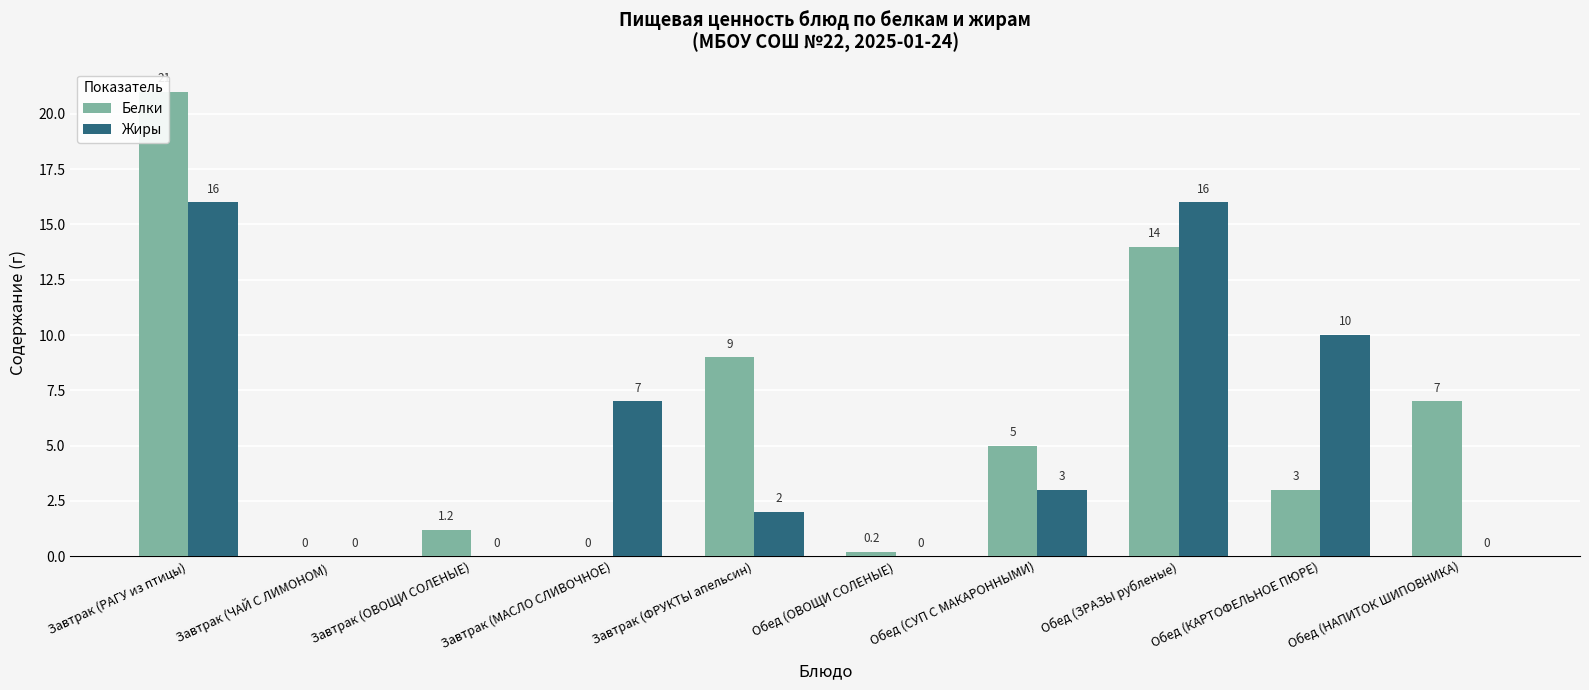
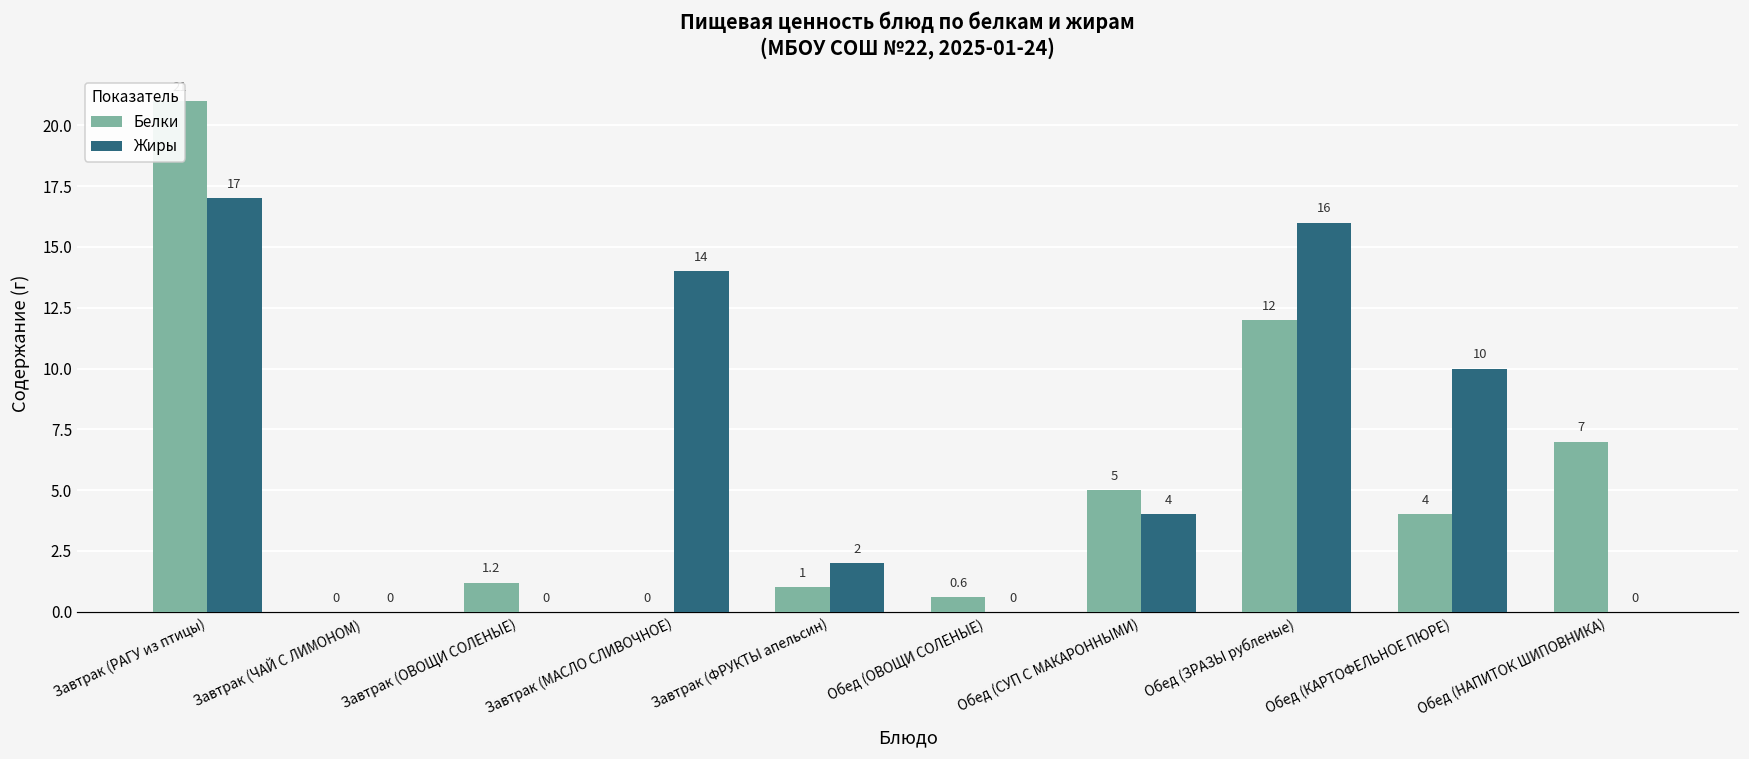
  {
    "Белки": {
      "Завтрак (ЧАЙ С ЛИМОНОМ)": 0,
      "Завтрак (ОВОЩИ СОЛЕНЫЕ)": 1.2,
      "Завтрак (МАСЛО СЛИВОЧНОЕ)": 0,
-     "Завтрак (ФРУКТЫ апельсин)": 9,
-     "Обед (ОВОЩИ СОЛЕНЫЕ)": 0.2,
+     "Завтрак (ФРУКТЫ апельсин)": 1,
+     "Обед (ОВОЩИ СОЛЕНЫЕ)": 0.6,
      "Обед (СУП С МАКАРОННЫМИ)": 5,
-     "Обед (ЗРАЗЫ рубленые)": 14,
-     "Обед (КАРТОФЕЛЬНОЕ ПЮРЕ)": 3,
+     "Обед (ЗРАЗЫ рубленые)": 12,
+     "Обед (КАРТОФЕЛЬНОЕ ПЮРЕ)": 4,
      "Обед (НАПИТОК ШИПОВНИКА)": 7
    },
    "Жиры": {
-     "Завтрак (РАГУ из птицы)": 16,
+     "Завтрак (РАГУ из птицы)": 17,
      "Завтрак (ЧАЙ С ЛИМОНОМ)": 0,
      "Завтрак (ОВОЩИ СОЛЕНЫЕ)": 0,
-     "Завтрак (МАСЛО СЛИВОЧНОЕ)": 7,
+     "Завтрак (МАСЛО СЛИВОЧНОЕ)": 14,
      "Завтрак (ФРУКТЫ апельсин)": 2,
      "Обед (ОВОЩИ СОЛЕНЫЕ)": 0,
-     "Обед (СУП С МАКАРОННЫМИ)": 3,
+     "Обед (СУП С МАКАРОННЫМИ)": 4,
      "Обед (ЗРАЗЫ рубленые)": 16,
      "Обед (КАРТОФЕЛЬНОЕ ПЮРЕ)": 10,
      "Обед (НАПИТОК ШИПОВНИКА)": 0
    }
  }
